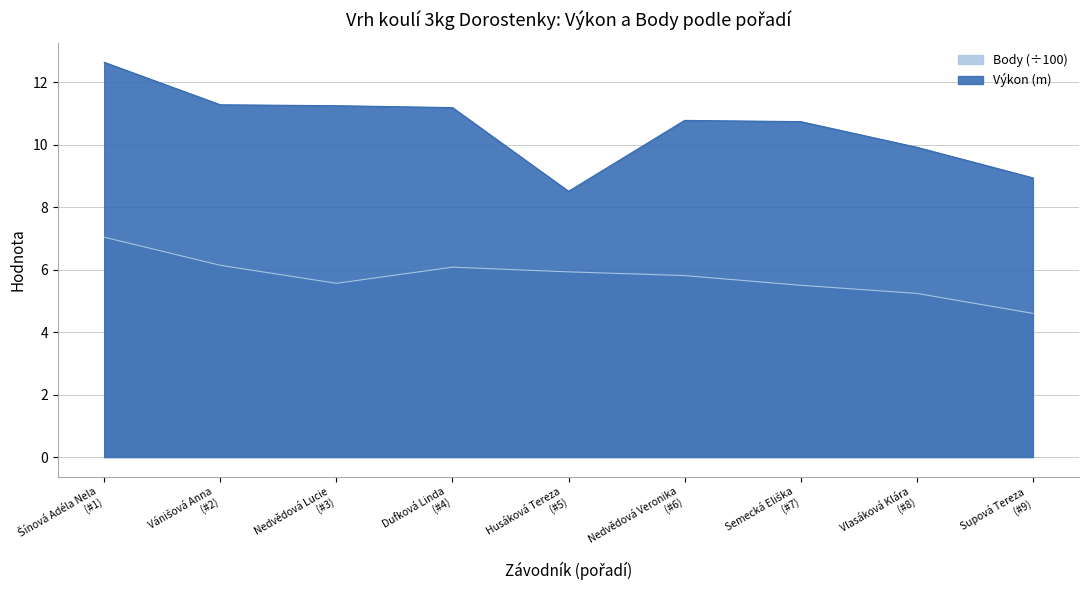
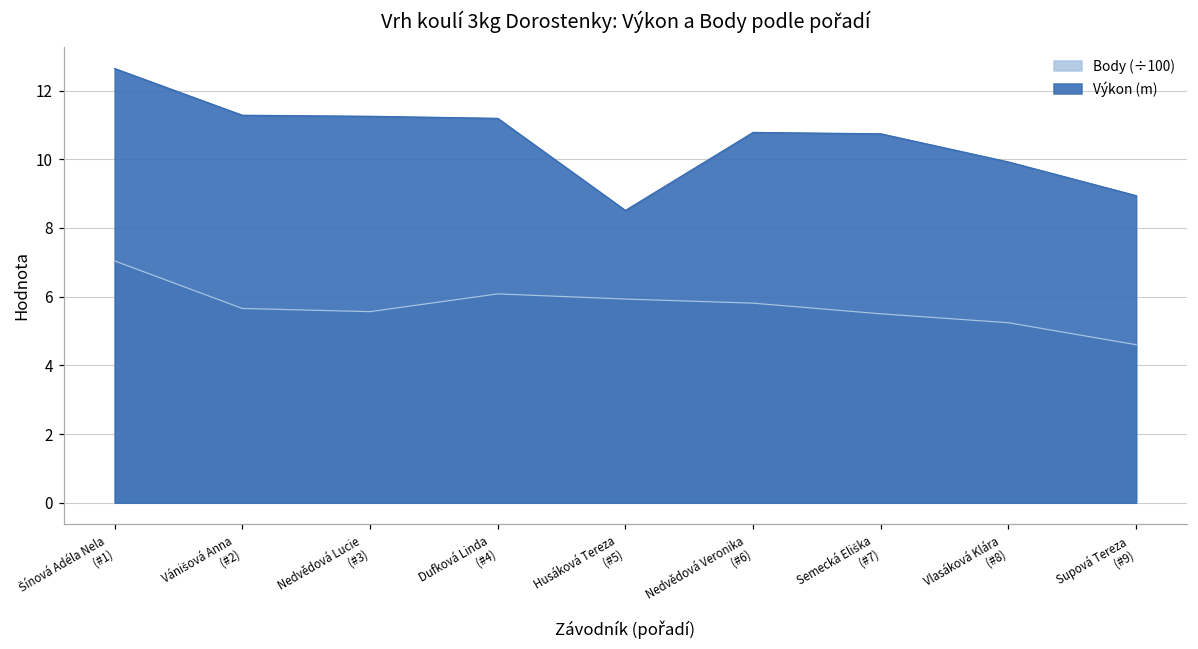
  {
    "Body (÷100)": {
      "Šínová Adéla Nela (#1)": 7.0,
-     "Vánišová Anna (#2)": 6.1,
+     "Vánišová Anna (#2)": 5.7,
      "Nedvědová Lucie (#3)": 5.6,
      "Dufková Linda (#4)": 6.1,
      "Husáková Tereza (#5)": 5.9,
      "Nedvědová Veronika (#6)": 5.8,
      "Semecká Eliška (#7)": 5.5,
      "Vlasáková Klára (#8)": 5.2,
      "Supová Tereza (#9)": 4.6
    },
    "Výkon (m)": {
      "Šínová Adéla Nela (#1)": 12.6,
      "Vánišová Anna (#2)": 11.3,
      "Nedvědová Lucie (#3)": 11.3,
      "Dufková Linda (#4)": 11.2,
      "Husáková Tereza (#5)": 8.5,
      "Nedvědová Veronika (#6)": 10.8,
      "Semecká Eliška (#7)": 10.7,
      "Vlasáková Klára (#8)": 9.9,
      "Supová Tereza (#9)": 8.9
    }
  }
